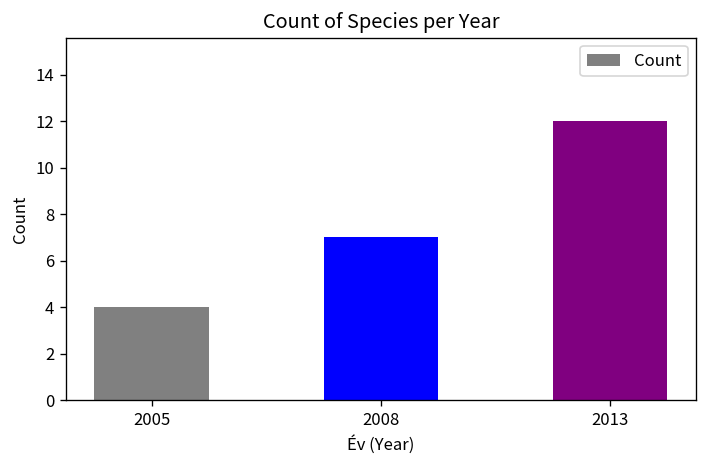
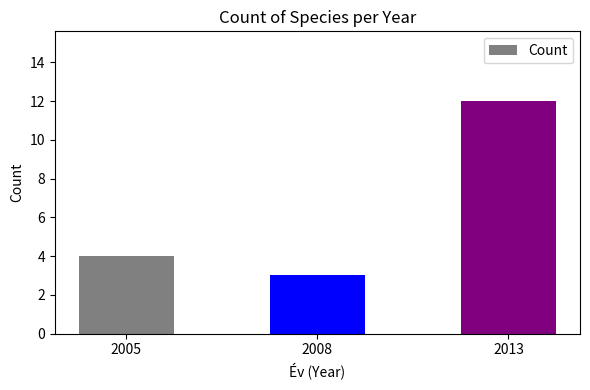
  {
    "2005": 4,
-   "2008": 7,
+   "2008": 3,
    "2013": 12
  }
